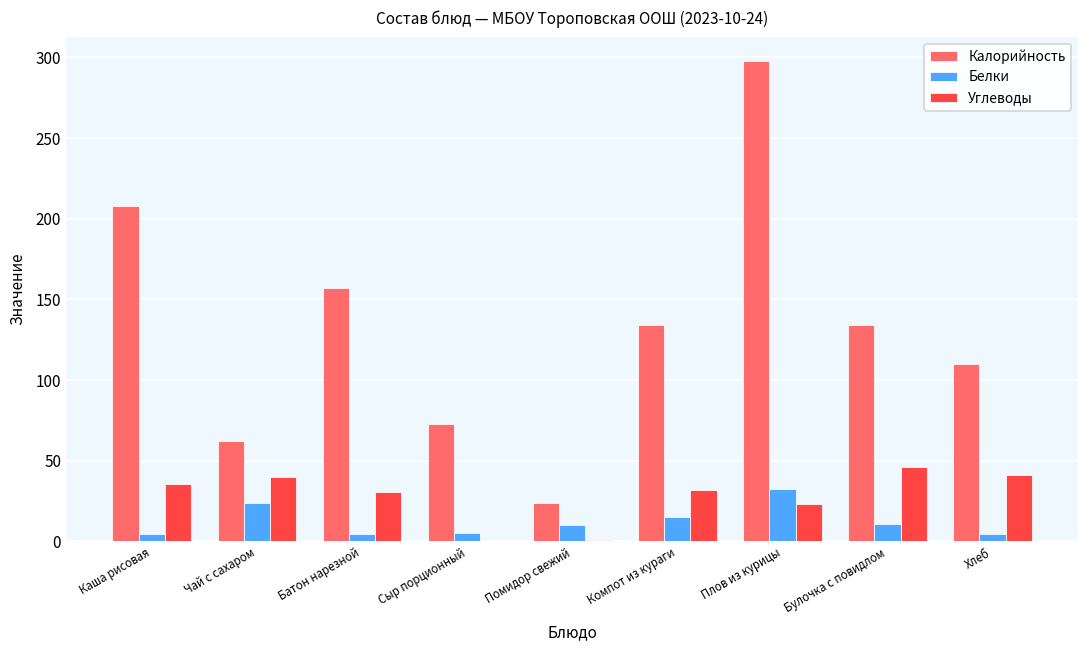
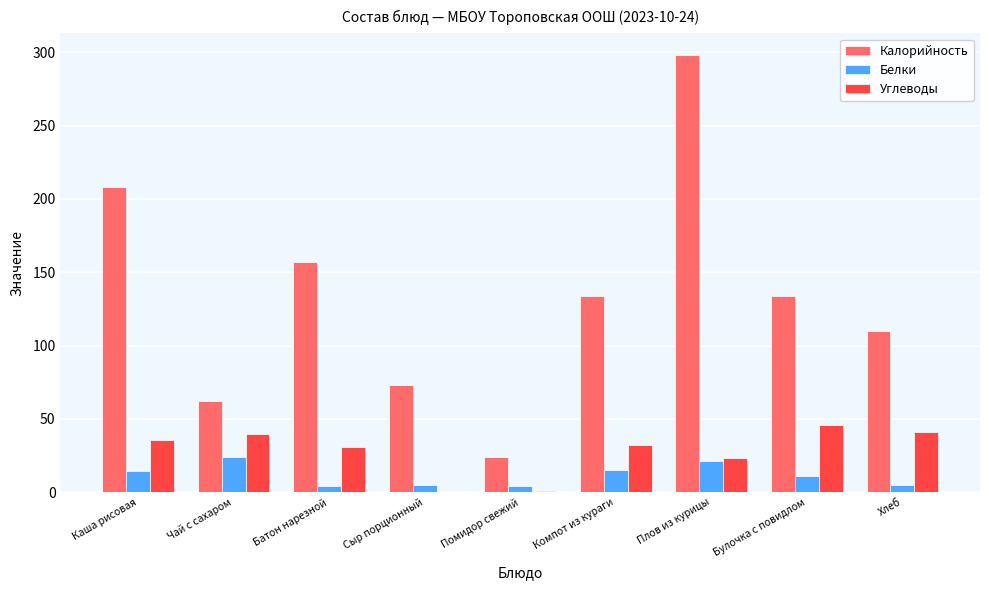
  {
    "Белки": {
-     "Каша рисовая": 5,
+     "Каша рисовая": 15,
      "Чай с сахаром": 24,
      "Батон нарезной": 5,
      "Сыр порционный": 5,
-     "Помидор свежий": 10,
+     "Помидор свежий": 4,
      "Компот из кураги": 15,
-     "Плов из курицы": 32,
+     "Плов из курицы": 21,
      "Булочка с повидлом": 11,
      "Хлеб": 5
    }
  }
